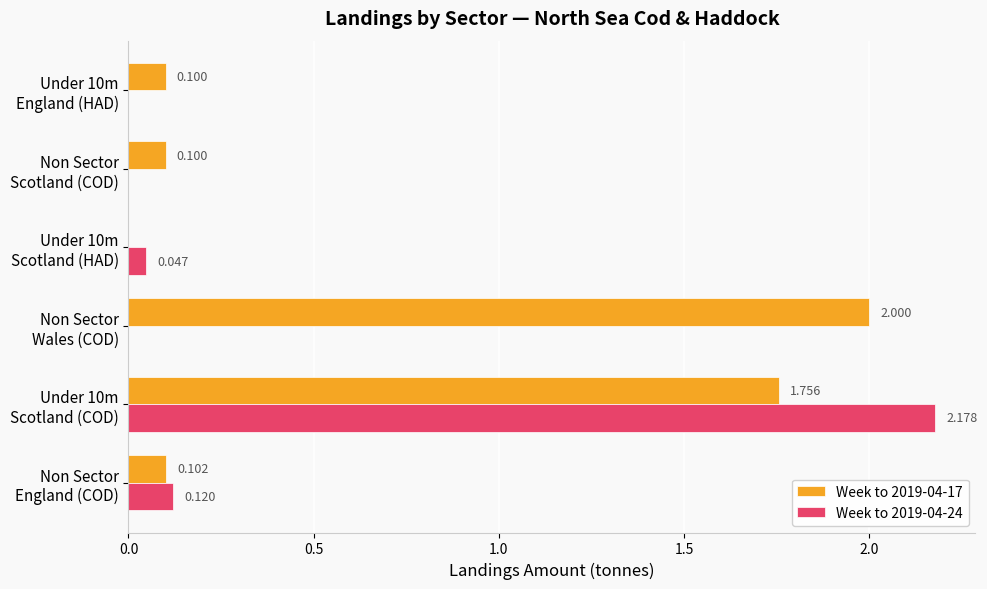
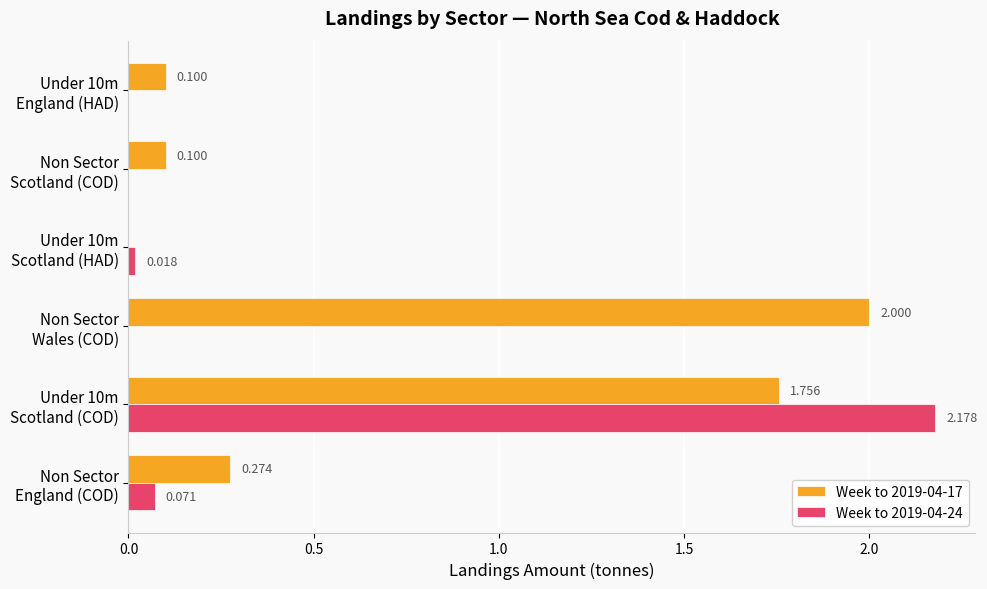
  {
    "Week to 2019-04-17": {
      "Under 10m England (HAD)": 0.100,
      "Non Sector Scotland (COD)": 0.100,
      "Non Sector Wales (COD)": 2.000,
      "Under 10m Scotland (COD)": 1.756,
-     "Non Sector England (COD)": 0.102
+     "Non Sector England (COD)": 0.274
    },
    "Week to 2019-04-24": {
-     "Under 10m Scotland (HAD)": 0.047,
+     "Under 10m Scotland (HAD)": 0.018,
      "Under 10m Scotland (COD)": 2.178,
-     "Non Sector England (COD)": 0.120
+     "Non Sector England (COD)": 0.071
    }
  }
